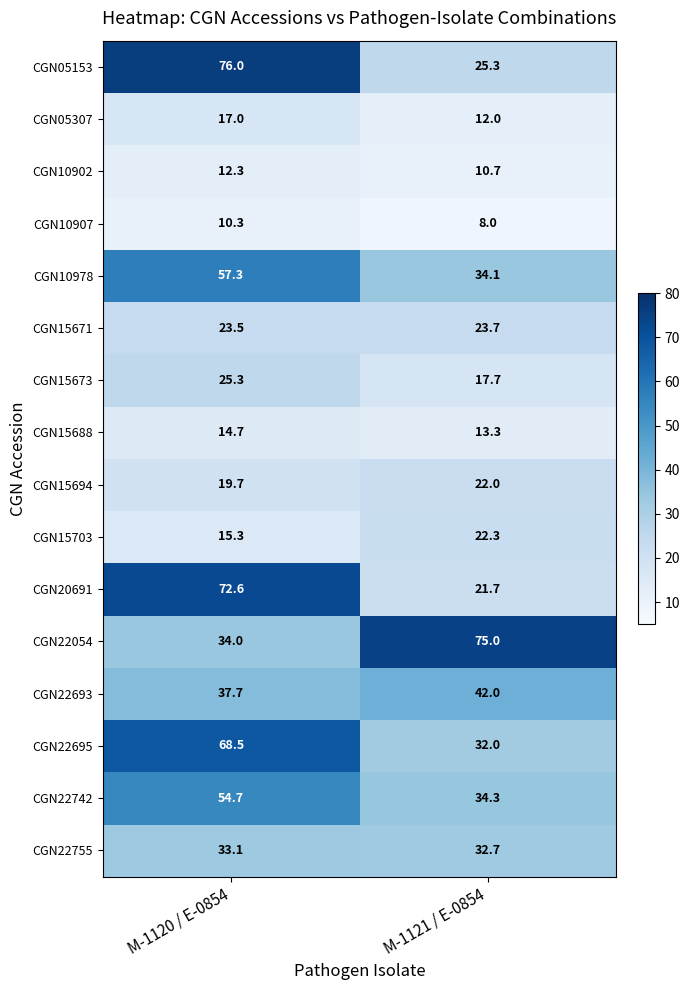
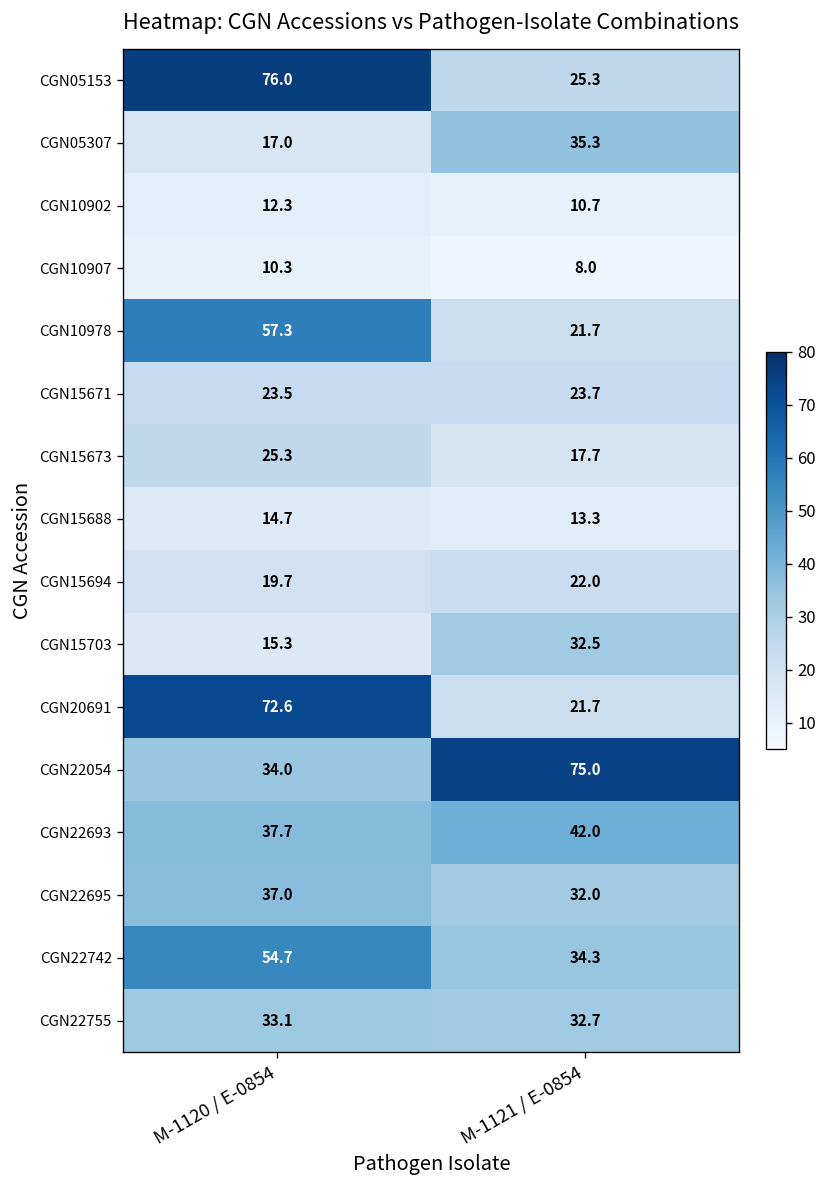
  {
    "CGN05153": {
      "M-1120 / E-0854": 76.0,
      "M-1121 / E-0854": 25.3
    },
    "CGN05307": {
      "M-1120 / E-0854": 17.0,
-     "M-1121 / E-0854": 12.0
+     "M-1121 / E-0854": 35.3
    },
    "CGN10902": {
      "M-1120 / E-0854": 12.3,
      "M-1121 / E-0854": 10.7
    },
    "CGN10907": {
      "M-1120 / E-0854": 10.3,
      "M-1121 / E-0854": 8.0
    },
    "CGN10978": {
      "M-1120 / E-0854": 57.3,
-     "M-1121 / E-0854": 34.1
+     "M-1121 / E-0854": 21.7
    },
    "CGN15671": {
      "M-1120 / E-0854": 23.5,
      "M-1121 / E-0854": 23.7
    },
    "CGN15673": {
      "M-1120 / E-0854": 25.3,
      "M-1121 / E-0854": 17.7
    },
    "CGN15688": {
      "M-1120 / E-0854": 14.7,
      "M-1121 / E-0854": 13.3
    },
    "CGN15694": {
      "M-1120 / E-0854": 19.7,
      "M-1121 / E-0854": 22.0
    },
    "CGN15703": {
      "M-1120 / E-0854": 15.3,
-     "M-1121 / E-0854": 22.3
+     "M-1121 / E-0854": 32.5
    },
    "CGN20691": {
      "M-1120 / E-0854": 72.6,
      "M-1121 / E-0854": 21.7
    },
    "CGN22054": {
      "M-1120 / E-0854": 34.0,
      "M-1121 / E-0854": 75.0
    },
    "CGN22693": {
      "M-1120 / E-0854": 37.7,
      "M-1121 / E-0854": 42.0
    },
    "CGN22695": {
-     "M-1120 / E-0854": 68.5,
+     "M-1120 / E-0854": 37.0,
      "M-1121 / E-0854": 32.0
    },
    "CGN22742": {
      "M-1120 / E-0854": 54.7,
      "M-1121 / E-0854": 34.3
    },
    "CGN22755": {
      "M-1120 / E-0854": 33.1,
      "M-1121 / E-0854": 32.7
    }
  }
